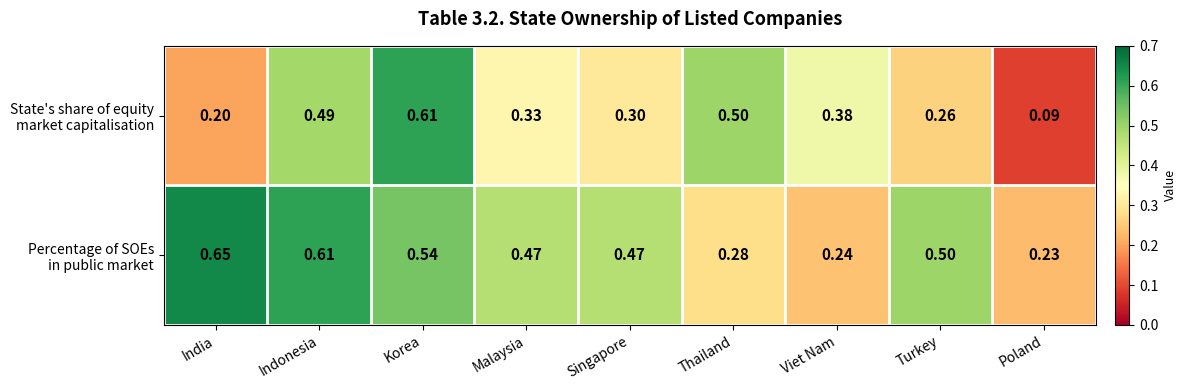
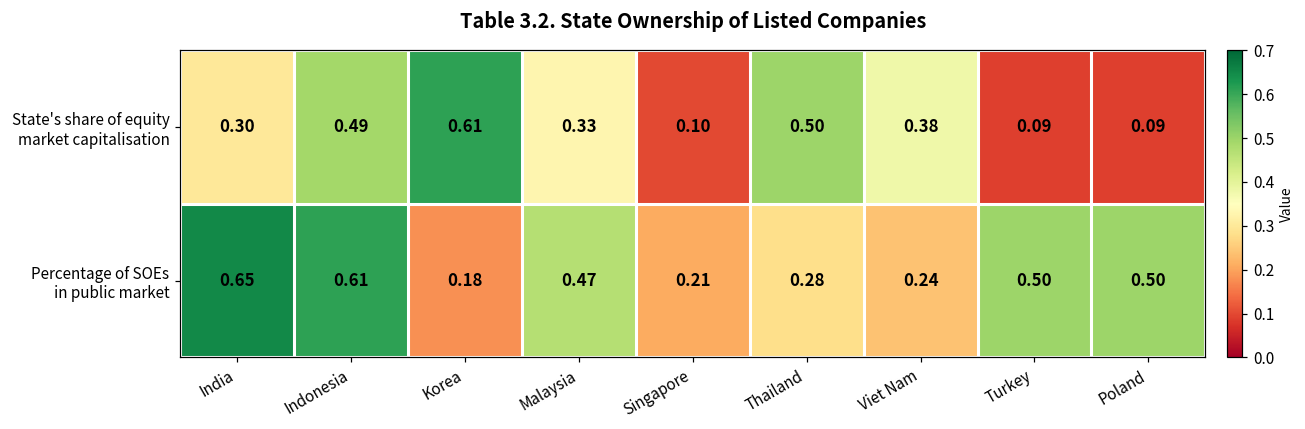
  {
    "State's share of equity market capitalisation": {
-     "India": 0.20,
+     "India": 0.30,
      "Indonesia": 0.49,
      "Korea": 0.61,
      "Malaysia": 0.33,
-     "Singapore": 0.30,
+     "Singapore": 0.10,
      "Thailand": 0.50,
      "Viet Nam": 0.38,
-     "Turkey": 0.26,
+     "Turkey": 0.09,
      "Poland": 0.09
    },
    "Percentage of SOEs in public market": {
      "India": 0.65,
      "Indonesia": 0.61,
-     "Korea": 0.54,
+     "Korea": 0.18,
      "Malaysia": 0.47,
-     "Singapore": 0.47,
+     "Singapore": 0.21,
      "Thailand": 0.28,
      "Viet Nam": 0.24,
      "Turkey": 0.50,
-     "Poland": 0.23
+     "Poland": 0.50
    }
  }
